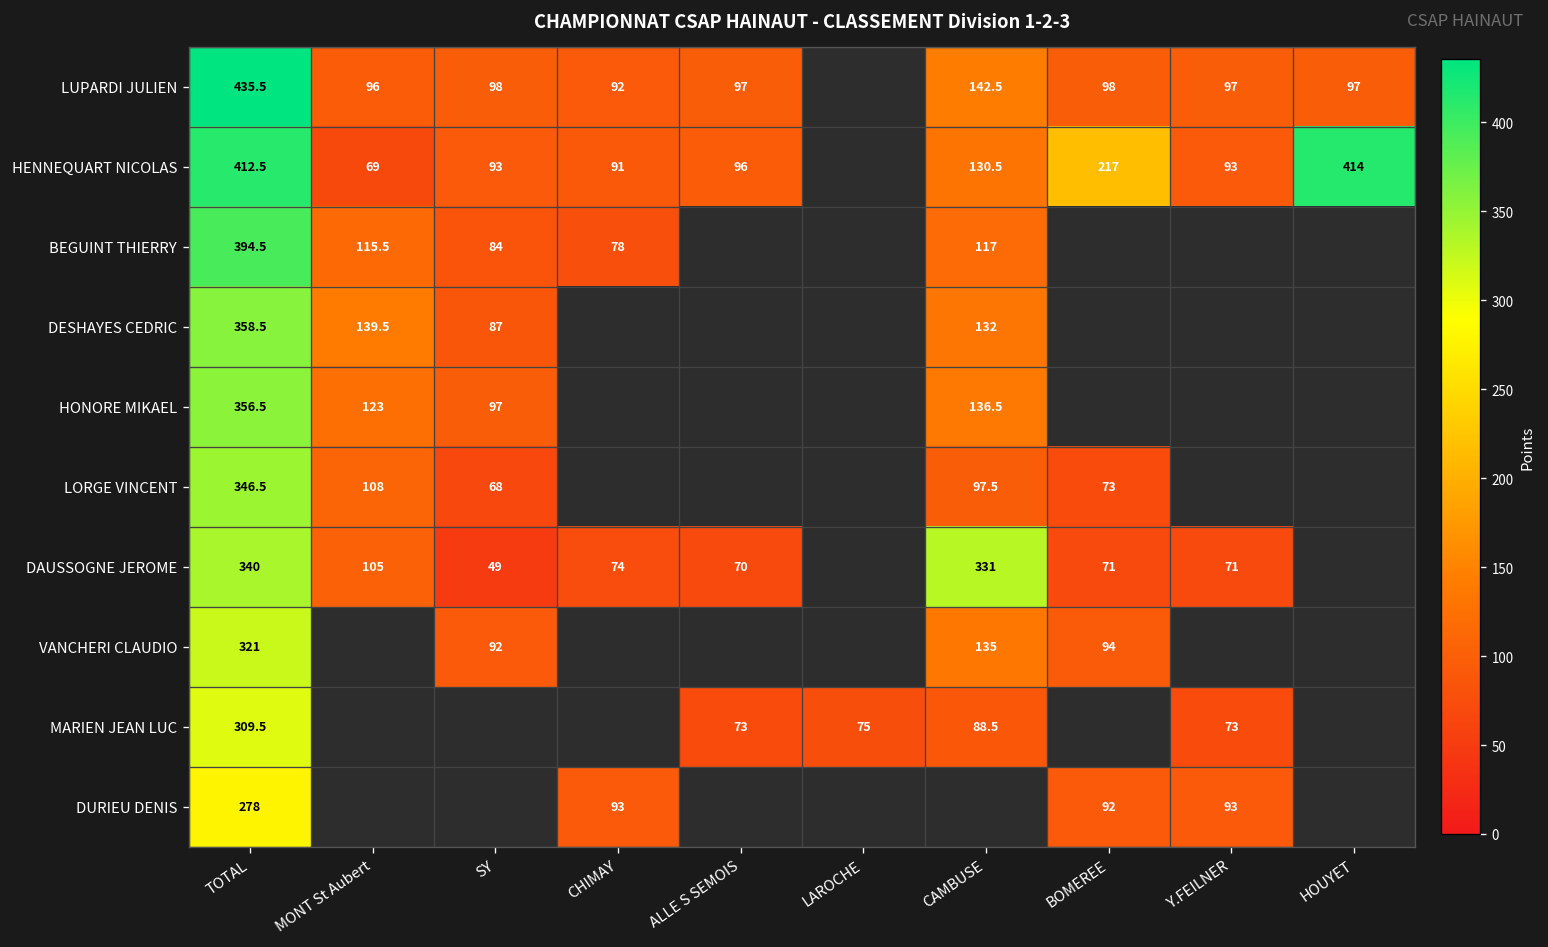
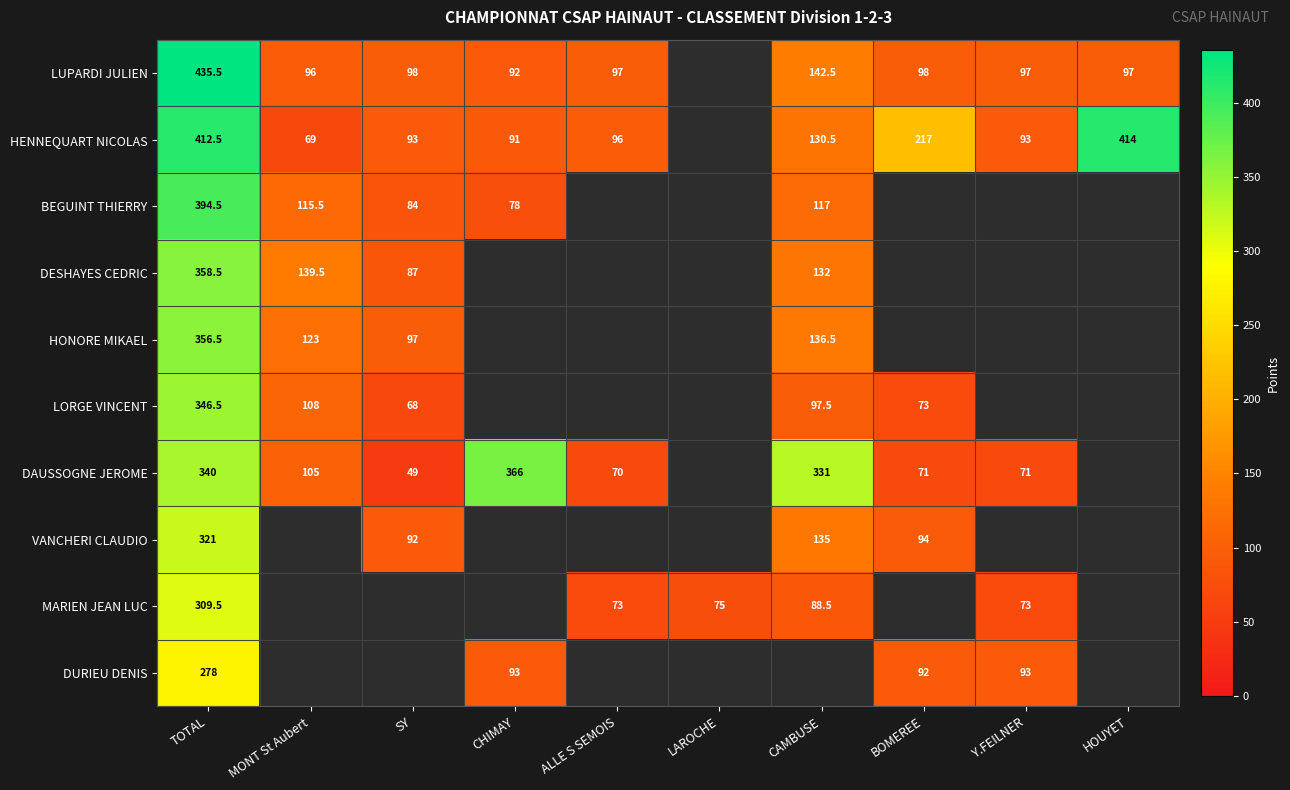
  {
    "LUPARDI JULIEN": {
      "TOTAL": 435.5,
      "MONT St Aubert": 96,
      "SY": 98,
      "CHIMAY": 92,
      "ALLE S SEMOIS": 97,
      "CAMBUSE": 142.5,
      "BOMEREE": 98,
      "Y.FEILNER": 97,
      "HOUYET": 97
    },
    "HENNEQUART NICOLAS": {
      "TOTAL": 412.5,
      "MONT St Aubert": 69,
      "SY": 93,
      "CHIMAY": 91,
      "ALLE S SEMOIS": 96,
      "CAMBUSE": 130.5,
      "BOMEREE": 217,
      "Y.FEILNER": 93,
      "HOUYET": 414
    },
    "BEGUINT THIERRY": {
      "TOTAL": 394.5,
      "MONT St Aubert": 115.5,
      "SY": 84,
      "CHIMAY": 78,
      "CAMBUSE": 117
    },
    "DESHAYES CEDRIC": {
      "TOTAL": 358.5,
      "MONT St Aubert": 139.5,
      "SY": 87,
      "CAMBUSE": 132
    },
    "HONORE MIKAEL": {
      "TOTAL": 356.5,
      "MONT St Aubert": 123,
      "SY": 97,
      "CAMBUSE": 136.5
    },
    "LORGE VINCENT": {
      "TOTAL": 346.5,
      "MONT St Aubert": 108,
      "SY": 68,
      "CAMBUSE": 97.5,
      "BOMEREE": 73
    },
    "DAUSSOGNE JEROME": {
      "TOTAL": 340,
      "MONT St Aubert": 105,
      "SY": 49,
-     "CHIMAY": 74,
+     "CHIMAY": 366,
      "ALLE S SEMOIS": 70,
      "CAMBUSE": 331,
      "BOMEREE": 71,
      "Y.FEILNER": 71
    },
    "VANCHERI CLAUDIO": {
      "TOTAL": 321,
      "SY": 92,
      "CAMBUSE": 135,
      "BOMEREE": 94
    },
    "MARIEN JEAN LUC": {
      "TOTAL": 309.5,
      "ALLE S SEMOIS": 73,
      "LAROCHE": 75,
      "CAMBUSE": 88.5,
      "Y.FEILNER": 73
    },
    "DURIEU DENIS": {
      "TOTAL": 278,
      "CHIMAY": 93,
      "BOMEREE": 92,
      "Y.FEILNER": 93
    }
  }
